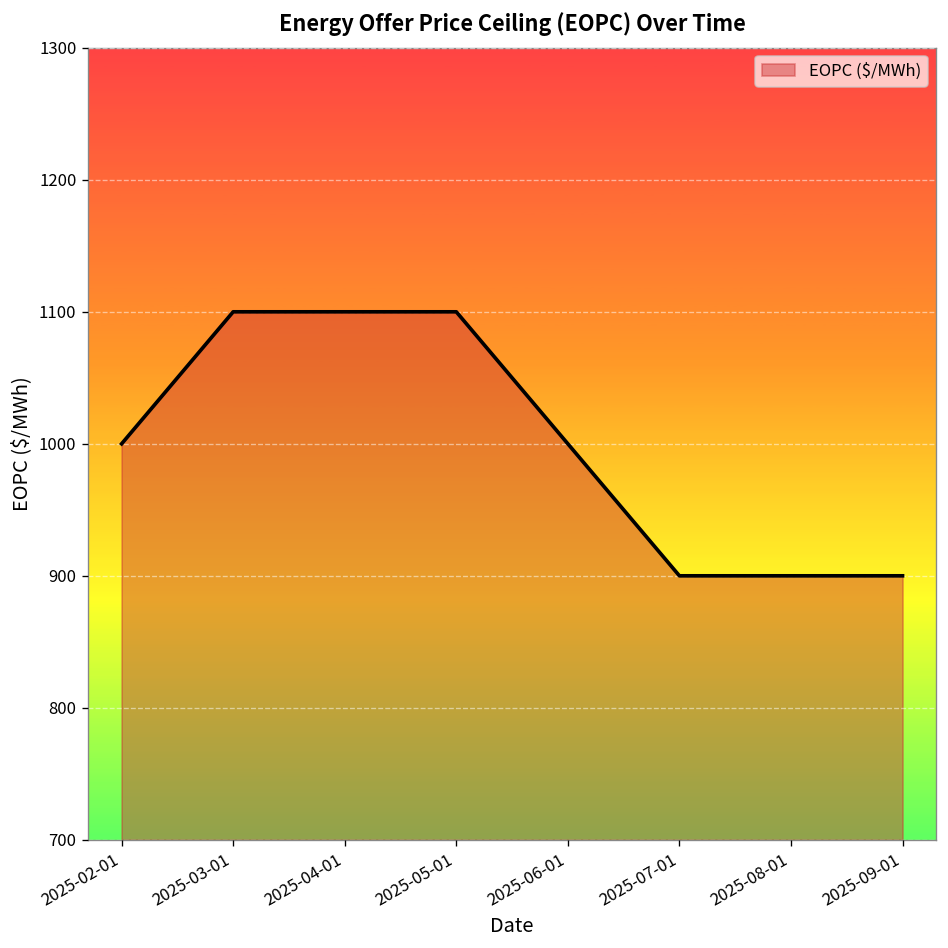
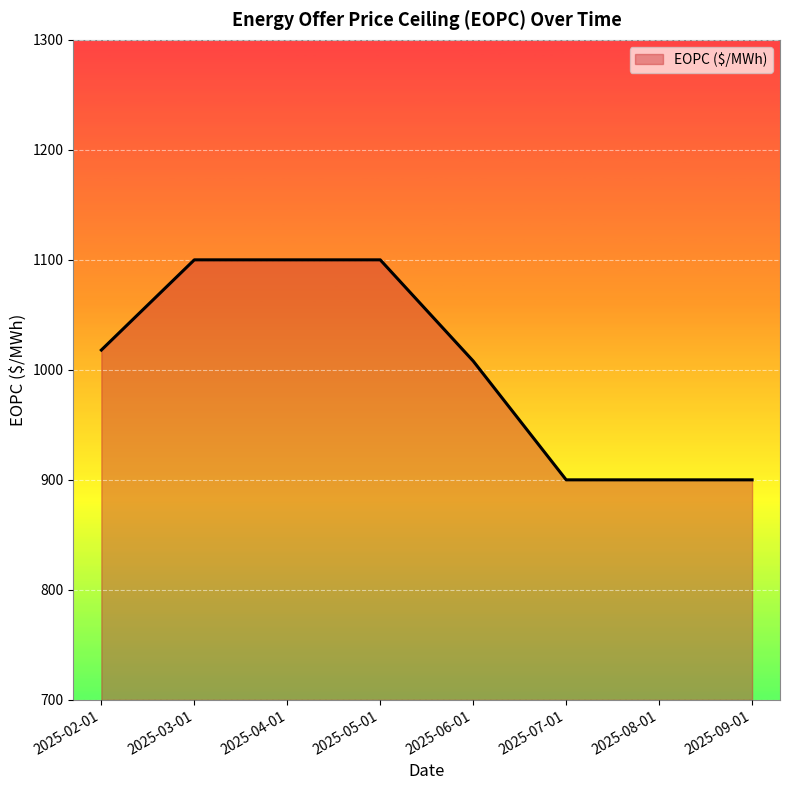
  {
-   "2025-02-01": 1000,
+   "2025-02-01": 1018,
    "2025-03-01": 1100,
    "2025-04-01": 1100,
    "2025-05-01": 1100,
-   "2025-06-01": 1000,
+   "2025-06-01": 1008,
    "2025-07-01": 900,
    "2025-08-01": 900,
    "2025-09-01": 900
  }
